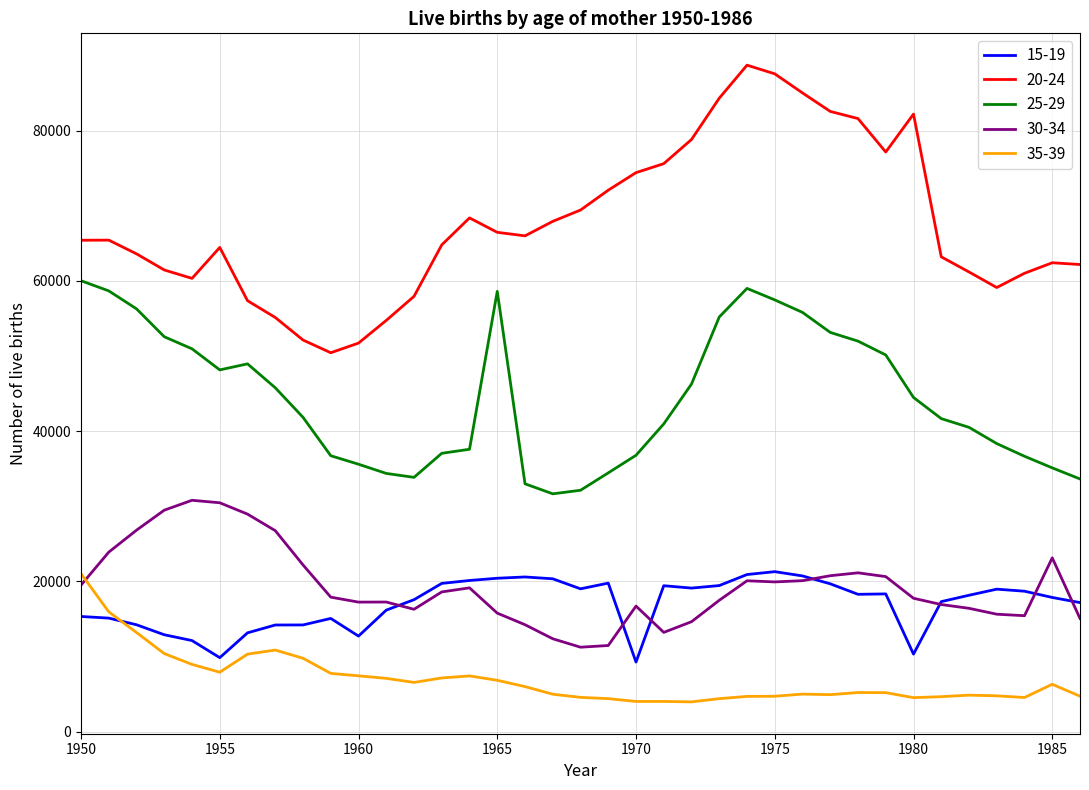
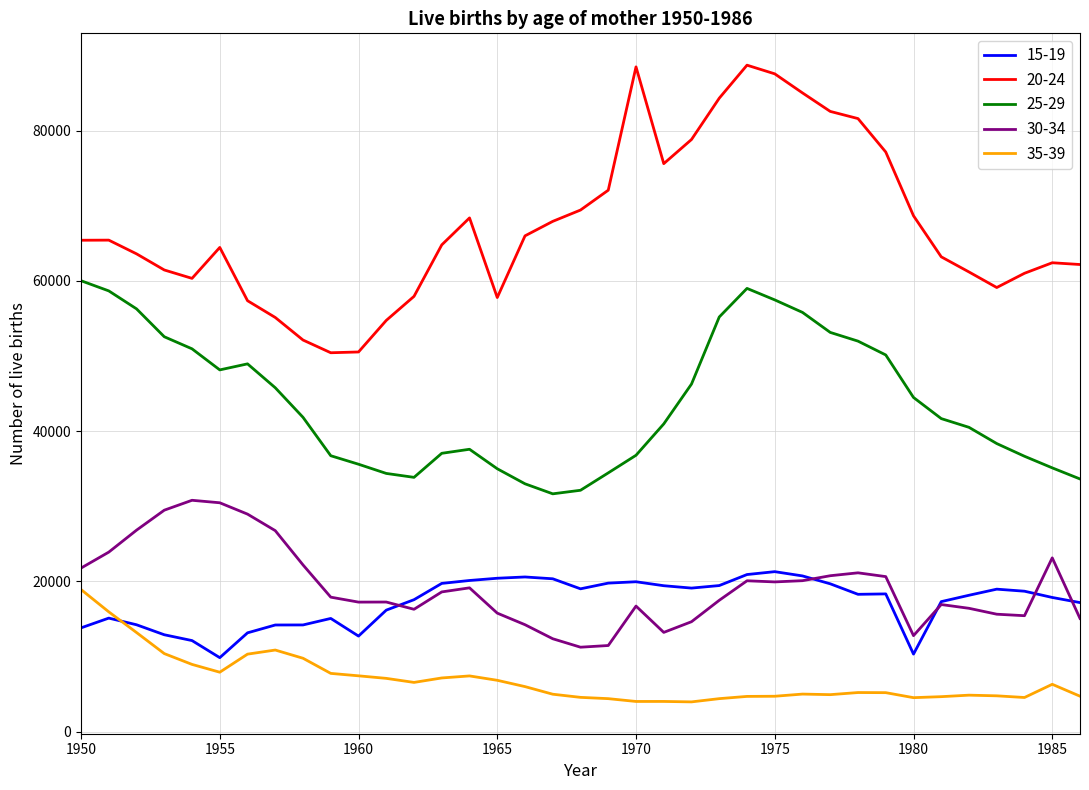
  {
    "15-19": {
-     "1950": 15000,
+     "1950": 14000,
      "1955": 10000,
      "1960": 13000,
      "1965": 20000,
-     "1970": 9000,
+     "1970": 20000,
      "1975": 21000,
      "1980": 10000,
      "1985": 18000
    },
    "20-24": {
      "1950": 65000,
      "1955": 64000,
-     "1960": 52000,
-     "1965": 66000,
-     "1970": 74000,
+     "1960": 51000,
+     "1965": 58000,
+     "1970": 88000,
      "1975": 88000,
-     "1980": 82000,
+     "1980": 69000,
      "1985": 62000
    },
    "25-29": {
      "1950": 60000,
      "1955": 48000,
      "1960": 36000,
-     "1965": 59000,
+     "1965": 35000,
      "1970": 37000,
      "1975": 57000,
      "1980": 44000,
      "1985": 35000
    },
    "30-34": {
-     "1950": 19000,
+     "1950": 22000,
      "1955": 30000,
      "1960": 17000,
      "1965": 16000,
      "1970": 17000,
      "1975": 20000,
-     "1980": 18000,
+     "1980": 13000,
      "1985": 23000
    },
    "35-39": {
-     "1950": 21000,
+     "1950": 19000,
      "1955": 8000,
      "1960": 7000,
      "1965": 7000,
      "1970": 4000,
      "1975": 5000,
      "1980": 5000,
      "1985": 6000
    }
  }
